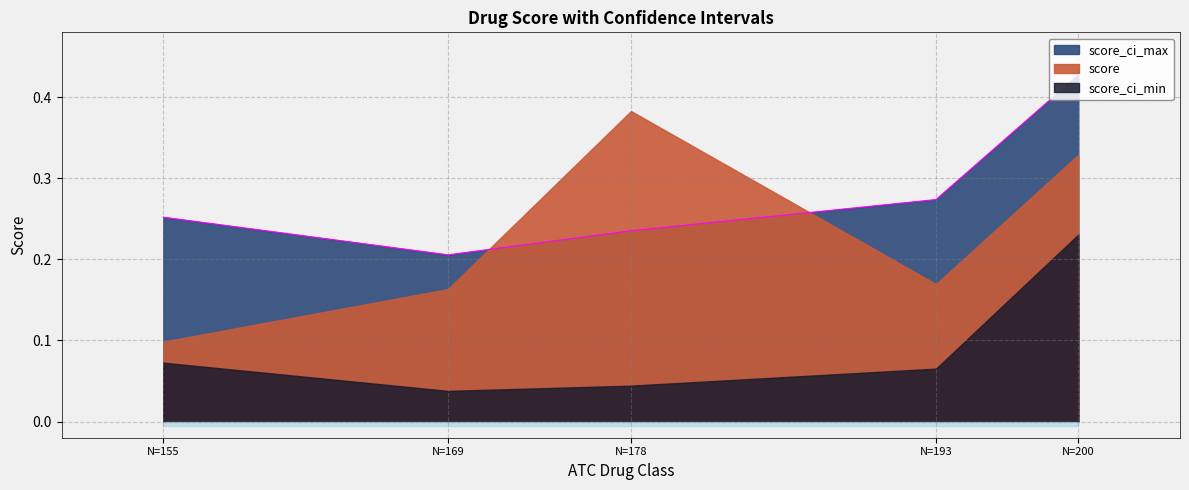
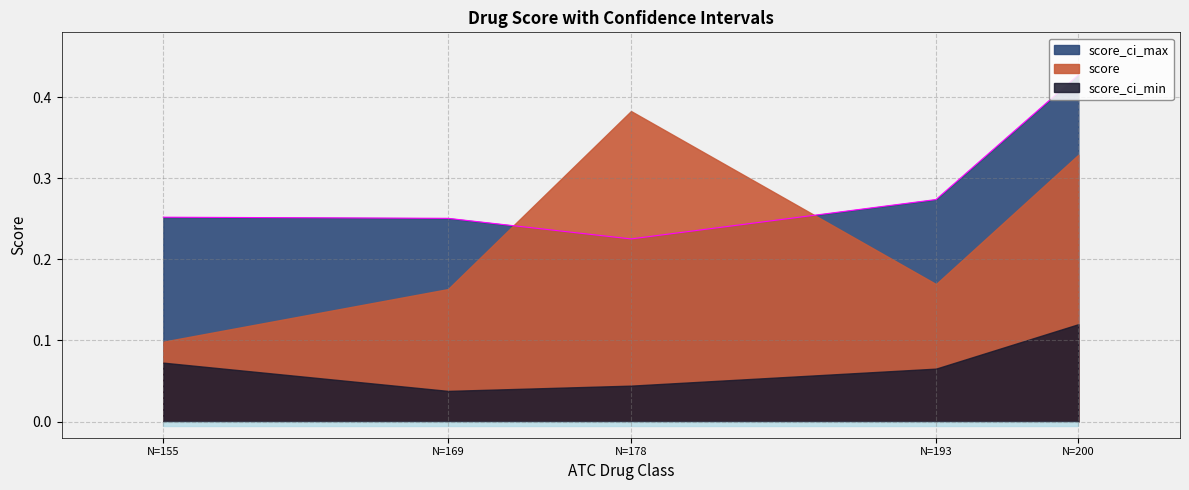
  {
    "score_ci_max": {
      "N=155": 0.25,
-     "N=169": 0.21,
-     "N=178": 0.24,
+     "N=169": 0.25,
+     "N=178": 0.23,
      "N=193": 0.27
    },
    "score": {
      "N=155": 0.10,
      "N=169": 0.16,
      "N=178": 0.38,
      "N=193": 0.17,
      "N=200": 0.33
    },
    "score_ci_min": {
      "N=155": 0.07,
      "N=169": 0.04,
      "N=178": 0.04,
      "N=193": 0.07,
-     "N=200": 0.23
+     "N=200": 0.12
    }
  }
